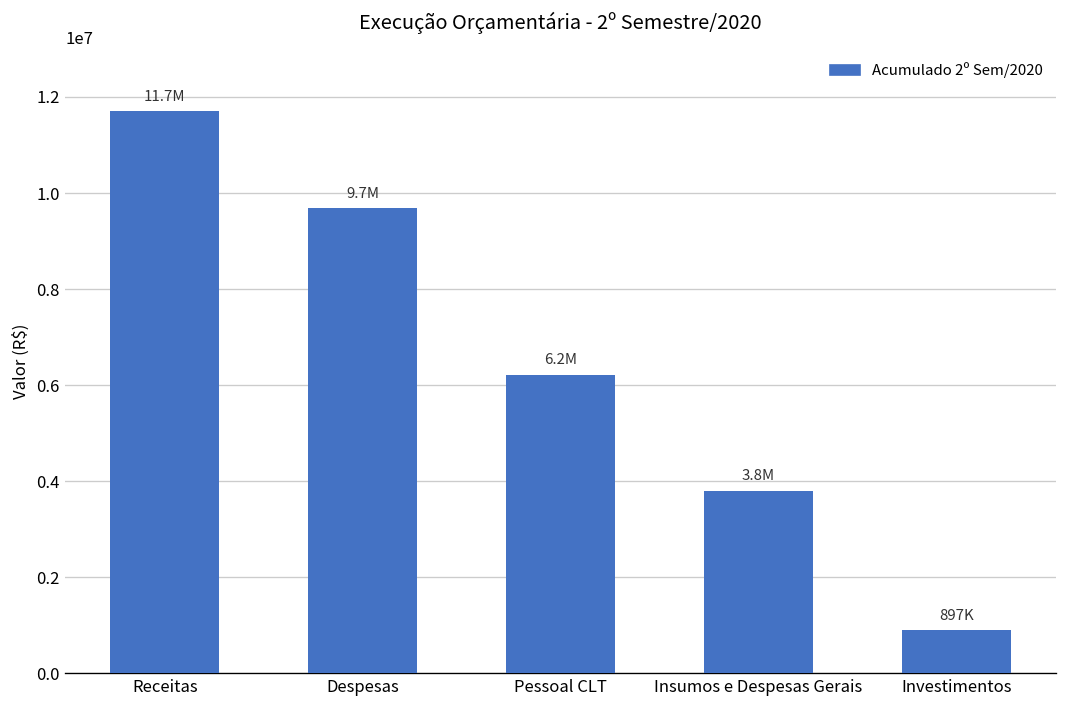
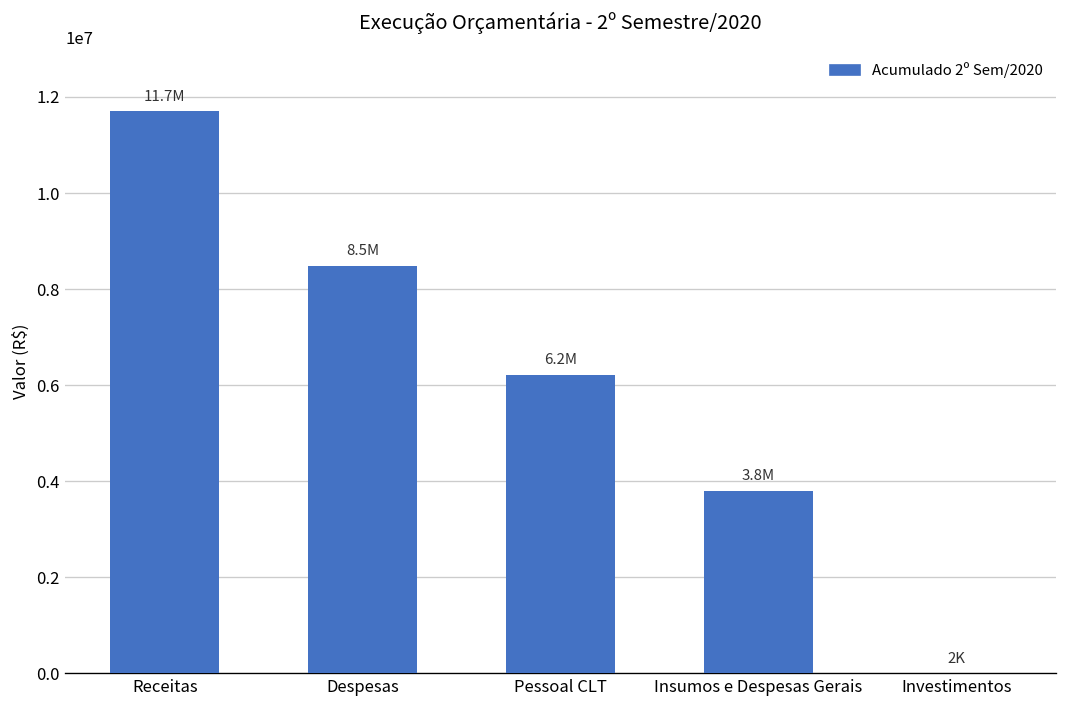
  {
    "Receitas": "11.7M",
-   "Despesas": "9.7M",
+   "Despesas": "8.5M",
    "Pessoal CLT": "6.2M",
    "Insumos e Despesas Gerais": "3.8M",
-   "Investimentos": "897K"
+   "Investimentos": "2K"
  }
